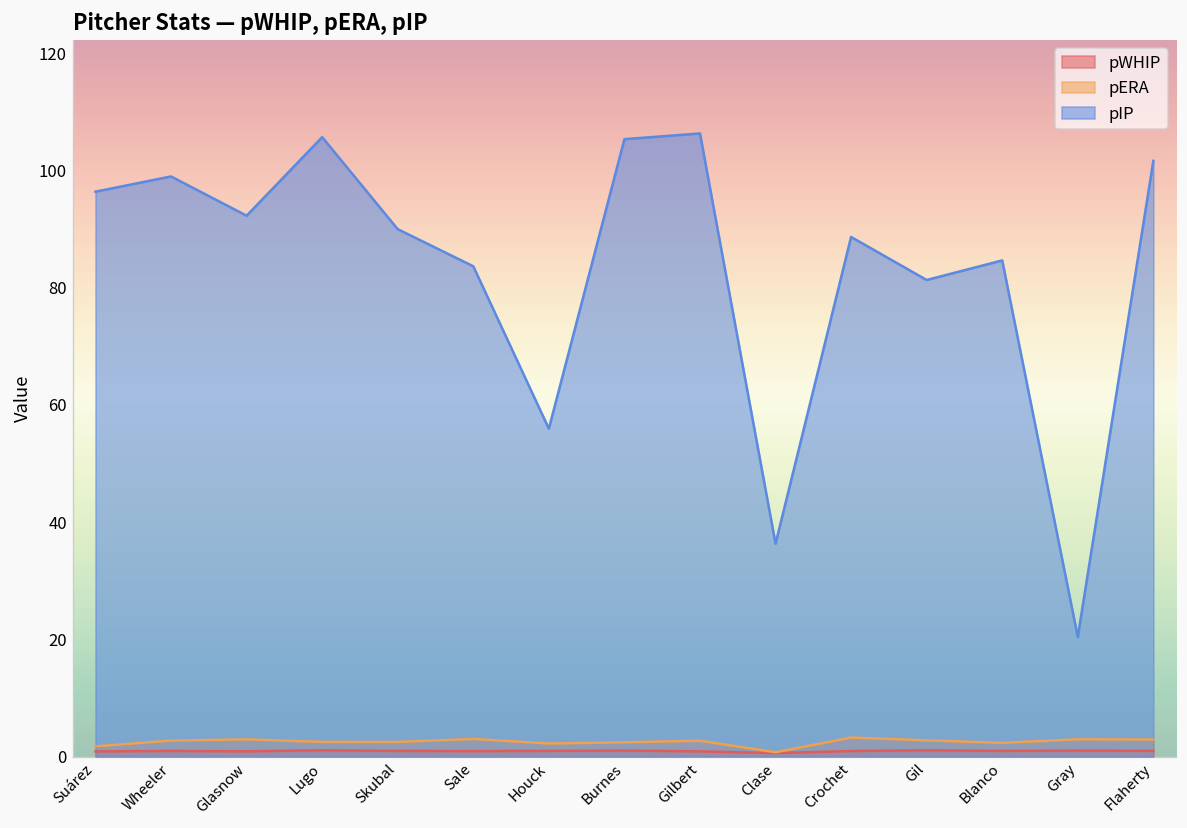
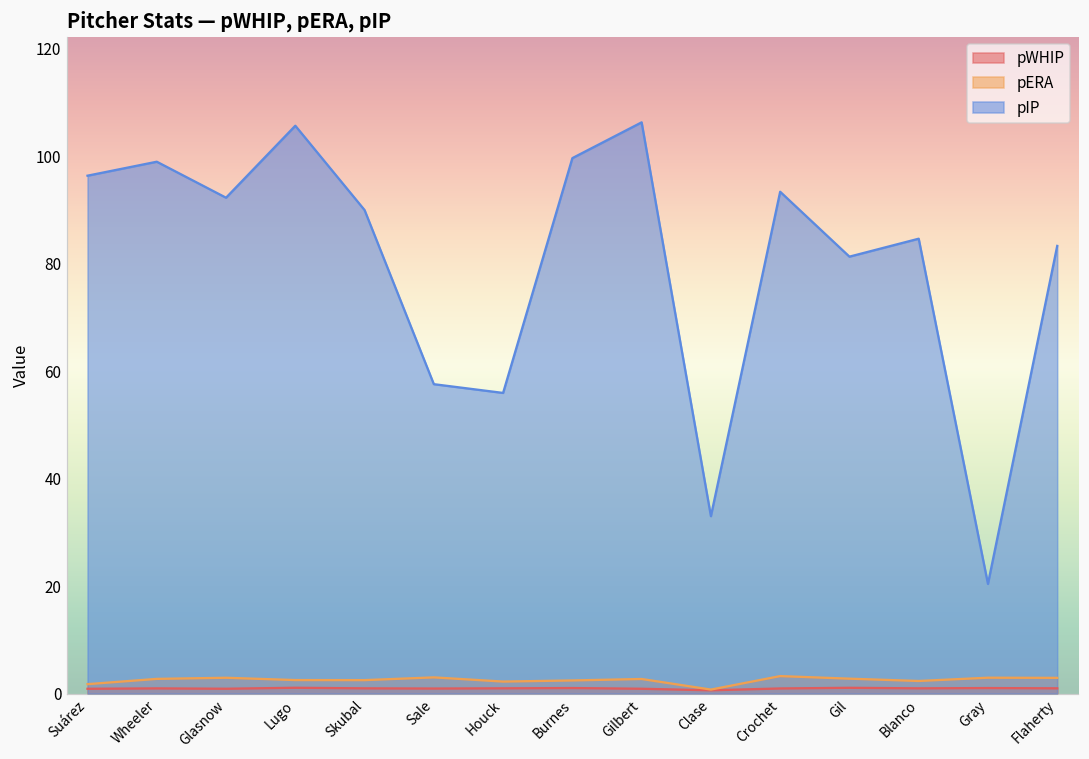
  {
    "pIP": {
      "Suárez": 96,
      "Wheeler": 99,
      "Glasnow": 92,
      "Lugo": 106,
      "Skubal": 90,
-     "Sale": 84,
+     "Sale": 58,
      "Houck": 56,
-     "Burnes": 105,
+     "Burnes": 100,
      "Gilbert": 106,
-     "Clase": 36,
-     "Crochet": 89,
+     "Clase": 33,
+     "Crochet": 93,
      "Gil": 81,
      "Blanco": 85,
      "Gray": 20,
-     "Flaherty": 102
+     "Flaherty": 83
    }
  }
